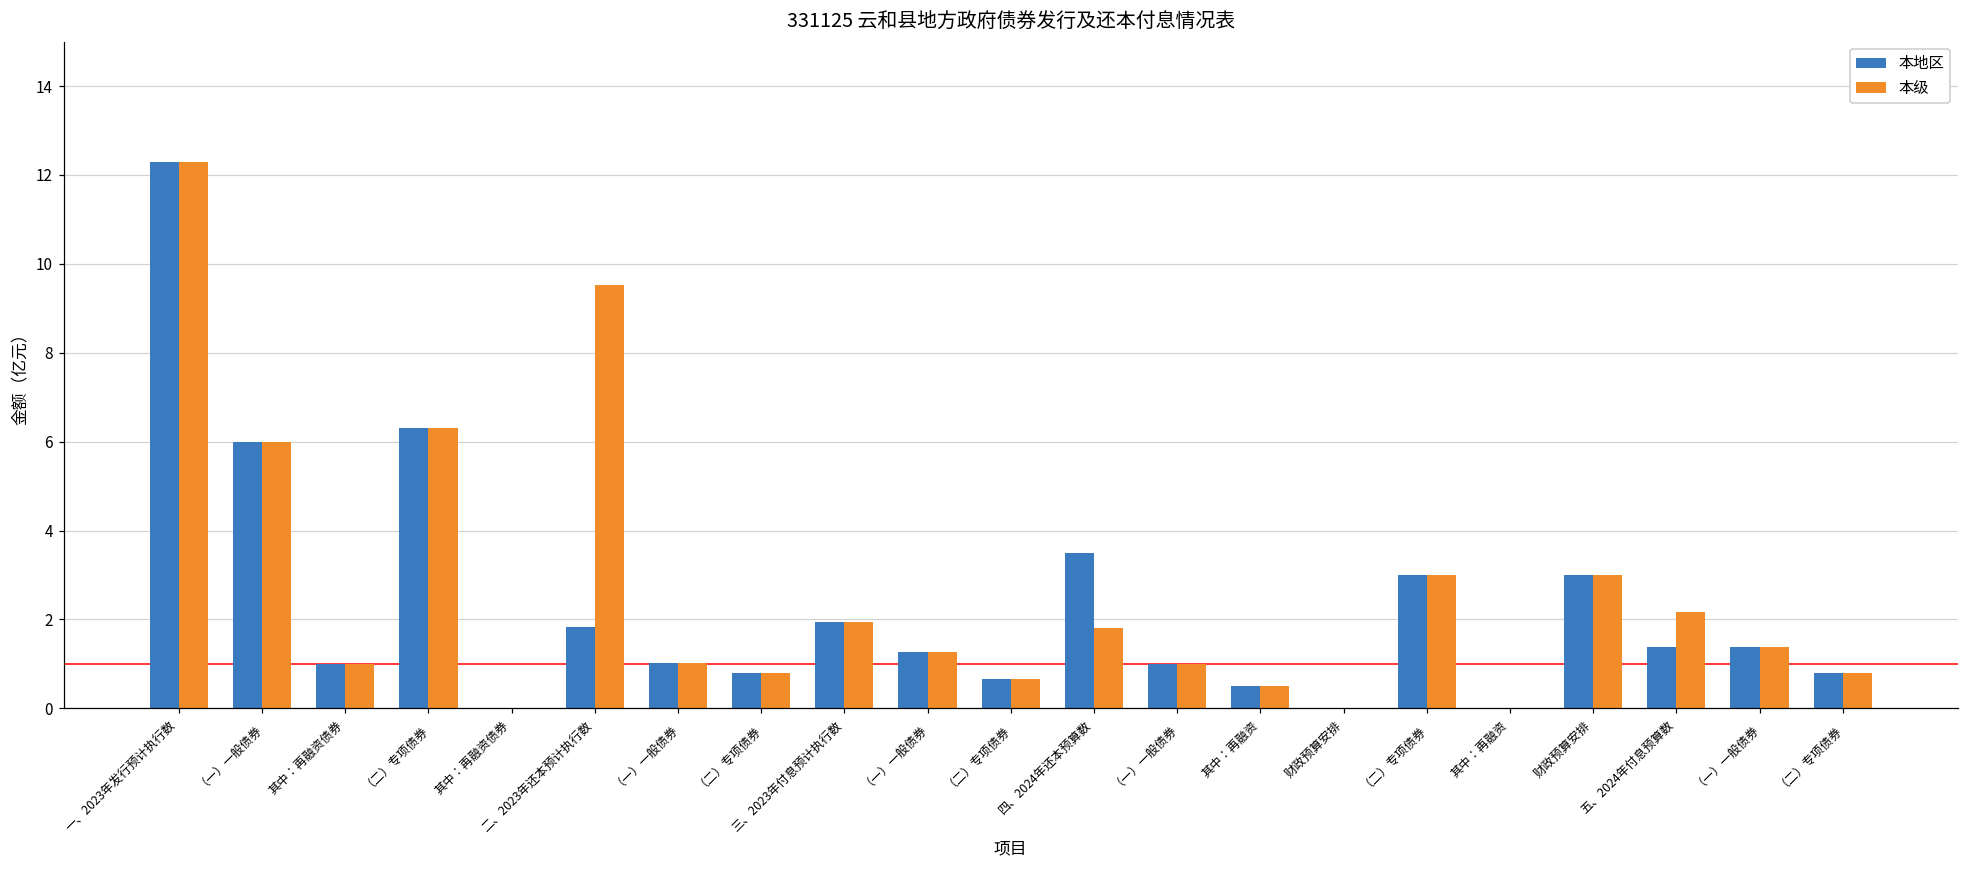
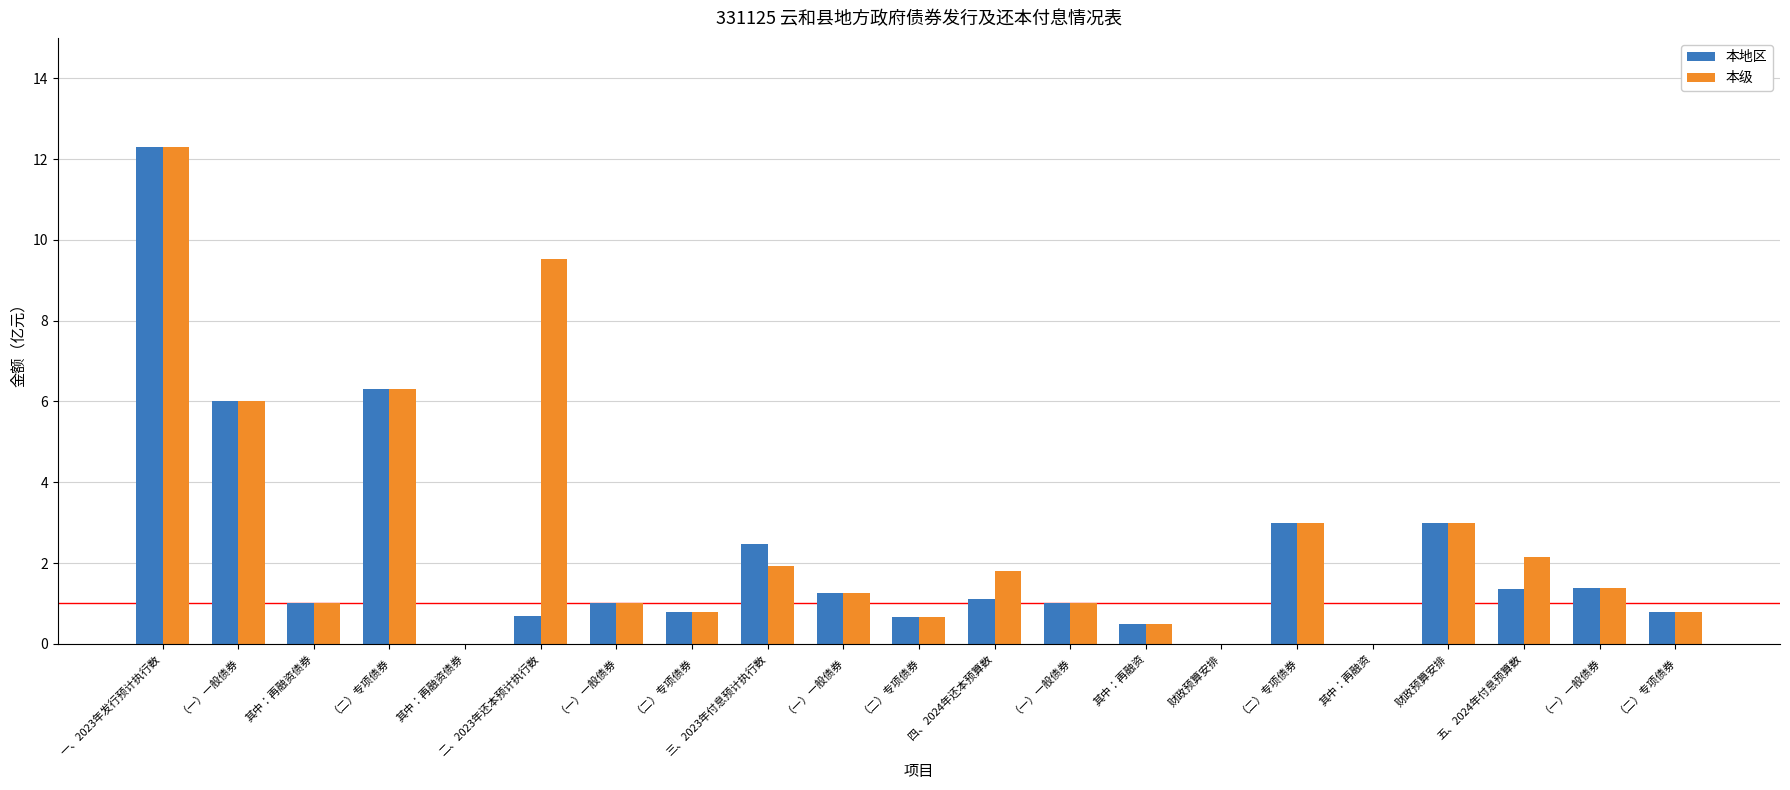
  {
    "本地区": {
      "一、2023年发行预计执行数": 12.3,
-     "二、2023年还本预计执行数": 1.8,
-     "三、2023年付息预计执行数": 1.9,
-     "四、2024年还本预算数": 3.5,
+     "二、2023年还本预计执行数": 0.7,
+     "三、2023年付息预计执行数": 2.5,
+     "四、2024年还本预算数": 1.1,
      "五、2024年付息预算数": 1.4
    },
    "本级": {
      "一、2023年发行预计执行数": 12.3,
      "二、2023年还本预计执行数": 9.5,
      "三、2023年付息预计执行数": 1.9,
      "四、2024年还本预算数": 1.8,
      "五、2024年付息预算数": 2.2
    }
  }
